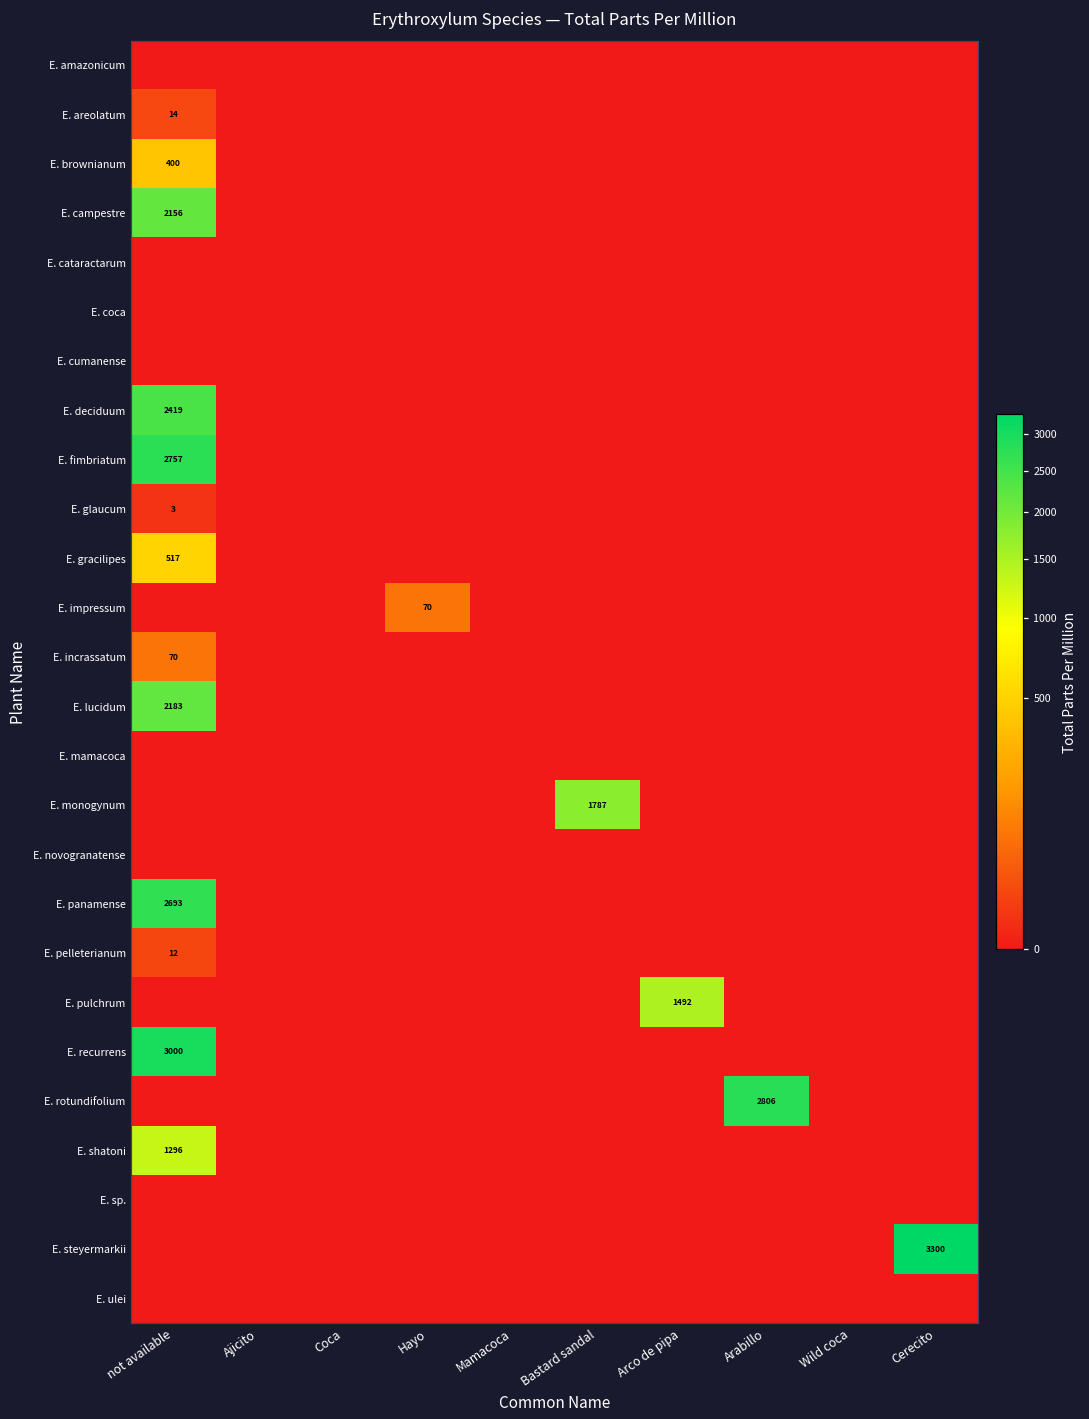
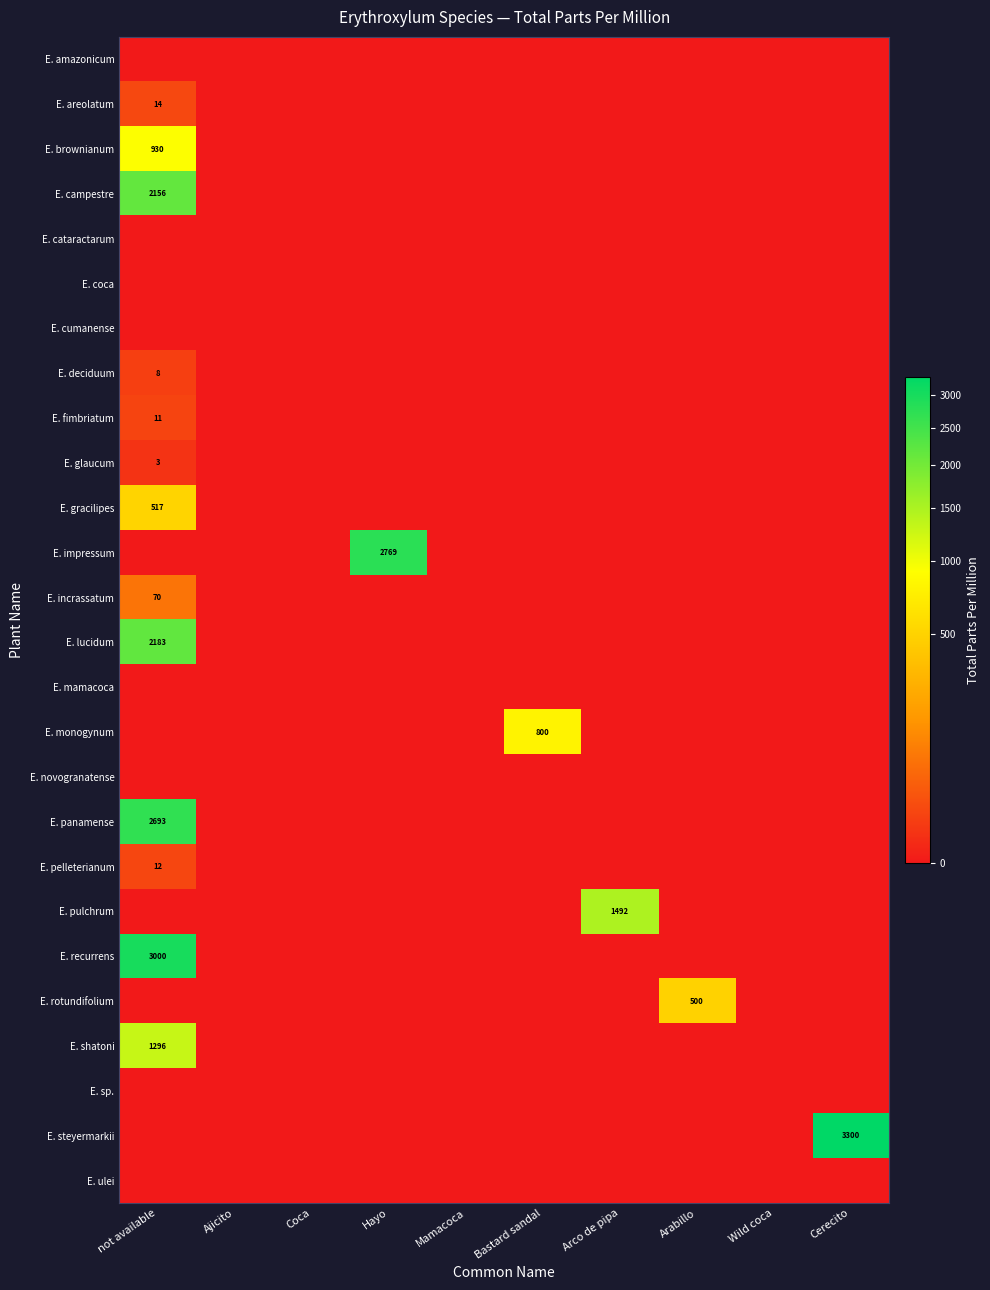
  {
    "E. areolatum": {
      "not available": 14
    },
    "E. brownianum": {
-     "not available": 400
+     "not available": 930
    },
    "E. campestre": {
      "not available": 2156
    },
    "E. deciduum": {
-     "not available": 2419
+     "not available": 8
    },
    "E. fimbriatum": {
-     "not available": 2757
+     "not available": 11
    },
    "E. glaucum": {
      "not available": 3
    },
    "E. gracilipes": {
      "not available": 517
    },
    "E. impressum": {
-     "Hayo": 70
+     "Hayo": 2769
    },
    "E. incrassatum": {
      "not available": 70
    },
    "E. lucidum": {
      "not available": 2183
    },
    "E. monogynum": {
-     "Bastard sandal": 1787
+     "Bastard sandal": 800
    },
    "E. panamense": {
      "not available": 2693
    },
    "E. pelleterianum": {
      "not available": 12
    },
    "E. pulchrum": {
      "Arco de pipa": 1492
    },
    "E. recurrens": {
      "not available": 3000
    },
    "E. rotundifolium": {
-     "Arabillo": 2806
+     "Arabillo": 500
    },
    "E. shatoni": {
      "not available": 1296
    },
    "E. steyermarkii": {
      "Cerecito": 3300
    }
  }
